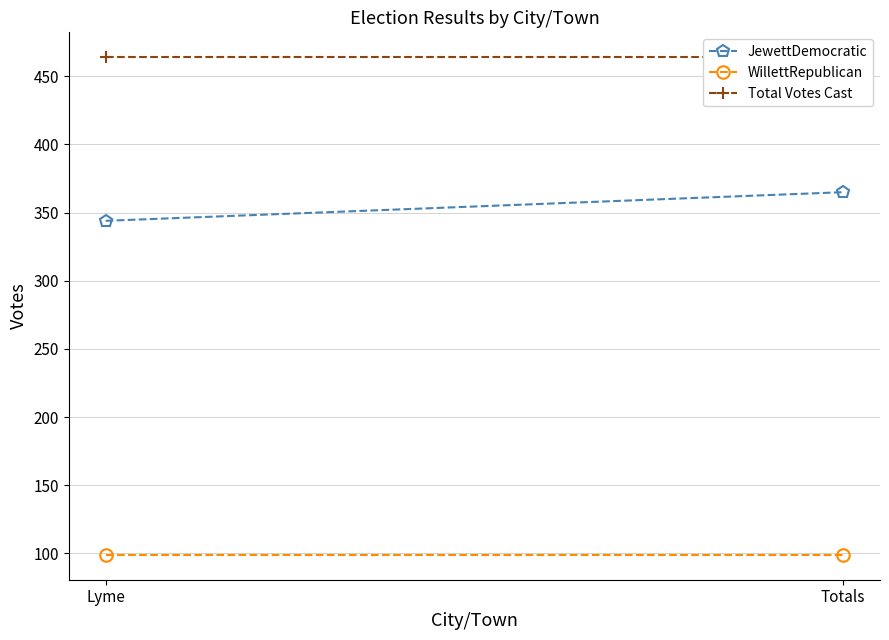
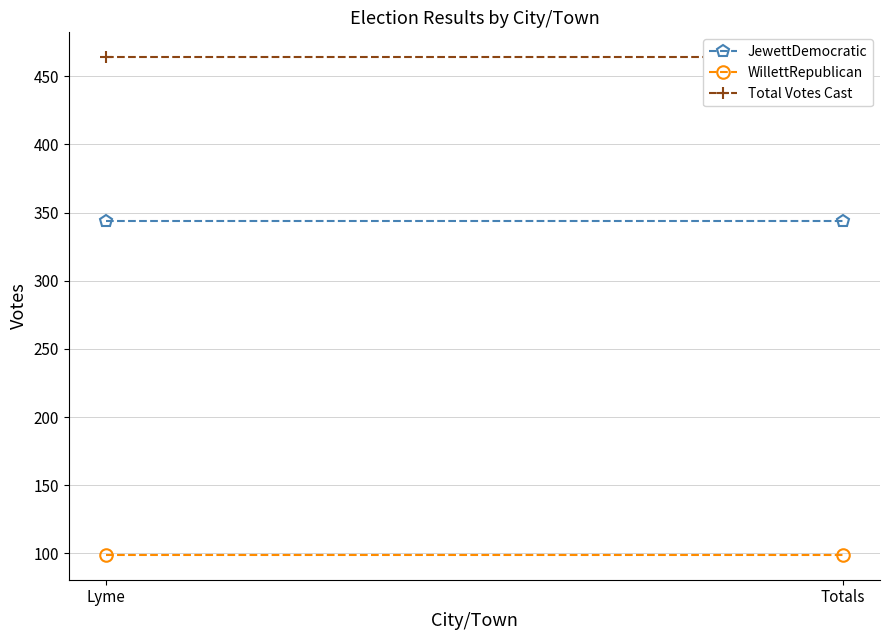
  {
    "JewettDemocratic": {
      "Lyme": 344,
-     "Totals": 365
+     "Totals": 344
    },
    "WillettRepublican": {
      "Lyme": 99,
      "Totals": 99
    },
    "Total Votes Cast": {
      "Lyme": 464
    }
  }
